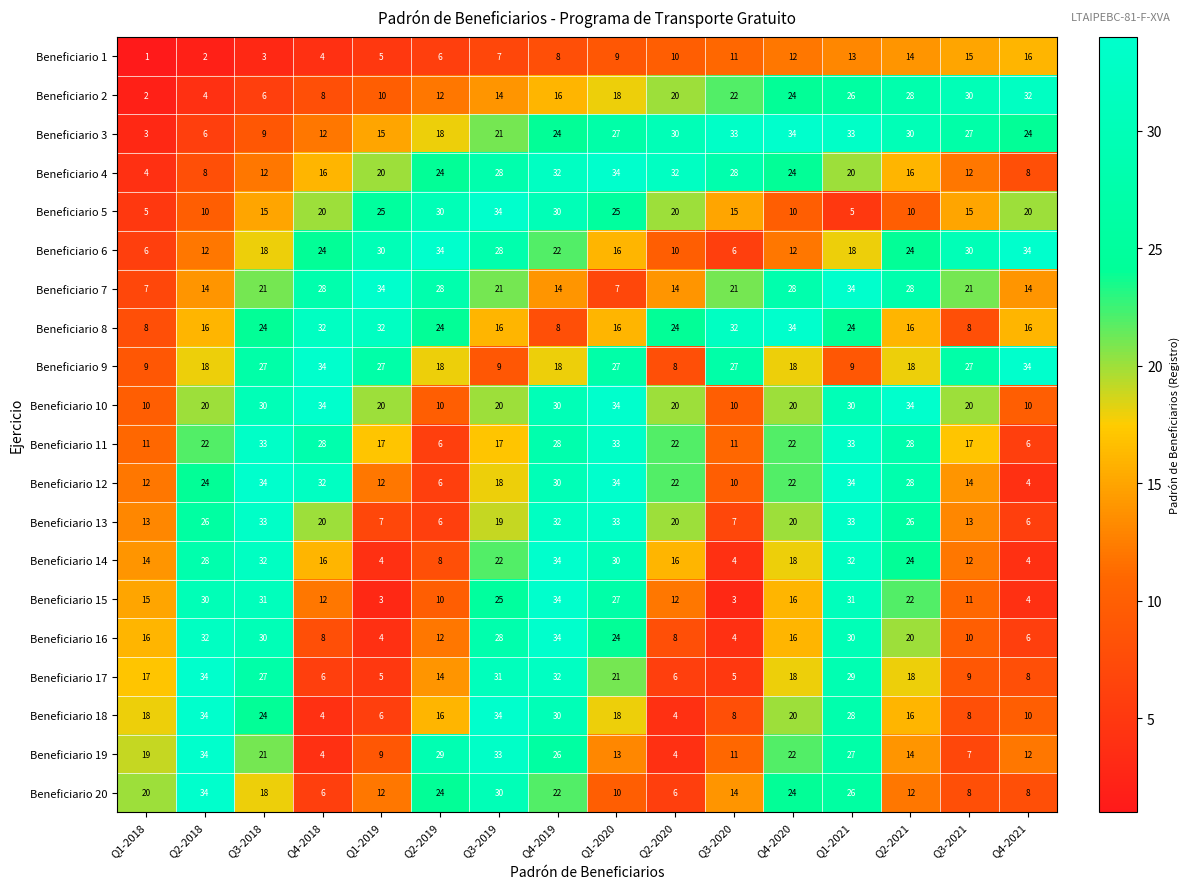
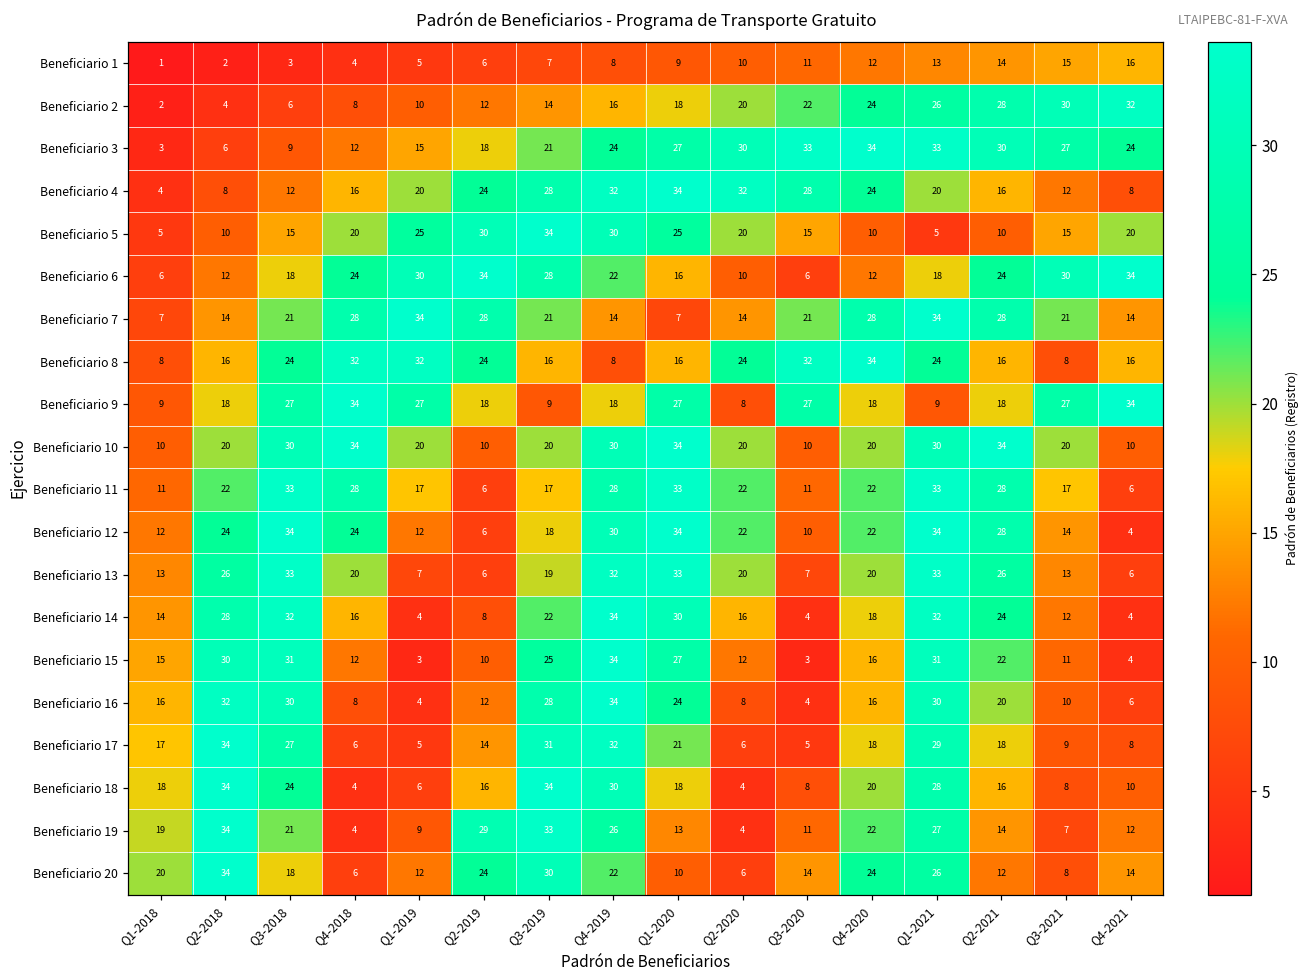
  {
    "Beneficiario 12": {
      "Q1-2018": 12,
      "Q2-2018": 24,
      "Q3-2018": 34,
-     "Q4-2018": 32,
+     "Q4-2018": 24,
      "Q1-2019": 12,
      "Q2-2019": 6,
      "Q3-2019": 18,
      "Q4-2019": 30,
      "Q1-2020": 34,
      "Q2-2020": 22,
      "Q3-2020": 10,
      "Q4-2020": 22,
      "Q1-2021": 34,
      "Q2-2021": 28,
      "Q3-2021": 14,
      "Q4-2021": 4
    },
    "Beneficiario 20": {
      "Q1-2018": 20,
      "Q2-2018": 34,
      "Q3-2018": 18,
      "Q4-2018": 6,
      "Q1-2019": 12,
      "Q2-2019": 24,
      "Q3-2019": 30,
      "Q4-2019": 22,
      "Q1-2020": 10,
      "Q2-2020": 6,
      "Q3-2020": 14,
      "Q4-2020": 24,
      "Q1-2021": 26,
      "Q2-2021": 12,
      "Q3-2021": 8,
-     "Q4-2021": 8
+     "Q4-2021": 14
    }
  }
